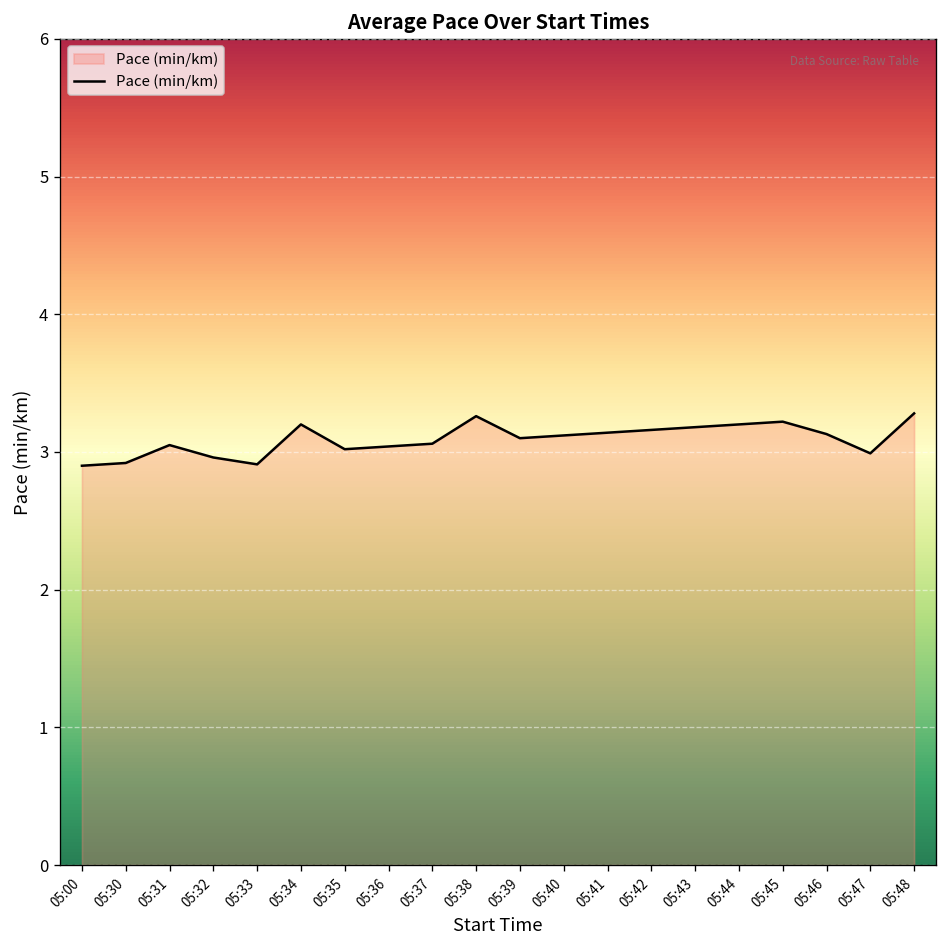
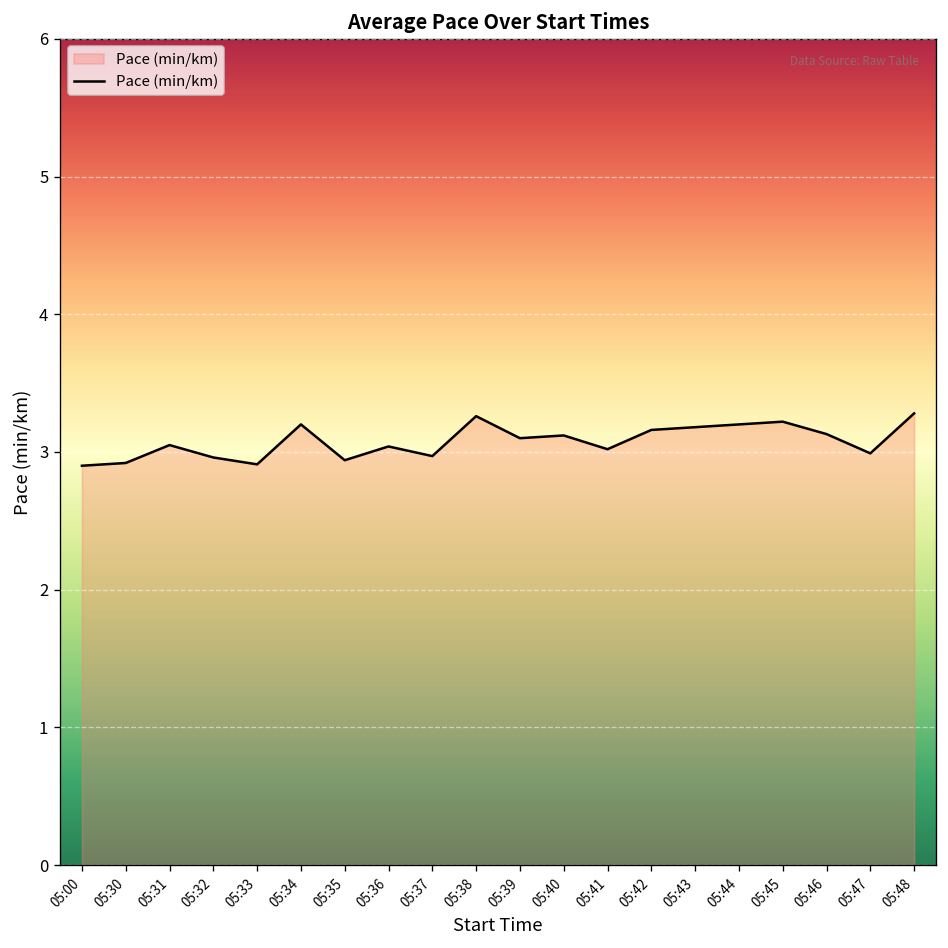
  {
    "05:00": 2.90,
    "05:30": 2.92,
    "05:31": 3.05,
    "05:32": 2.96,
    "05:33": 2.91,
    "05:34": 3.20,
-   "05:35": 3.02,
+   "05:35": 2.94,
    "05:36": 3.04,
-   "05:37": 3.06,
+   "05:37": 2.97,
    "05:38": 3.26,
    "05:39": 3.10,
    "05:40": 3.12,
-   "05:41": 3.14,
+   "05:41": 3.02,
    "05:42": 3.16,
    "05:43": 3.18,
    "05:44": 3.20,
    "05:45": 3.22,
    "05:46": 3.13,
    "05:47": 2.99,
    "05:48": 3.28
  }
